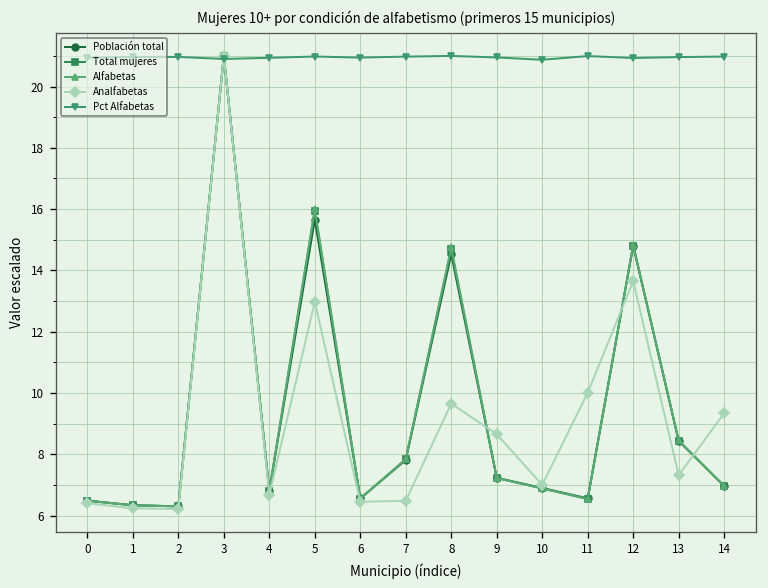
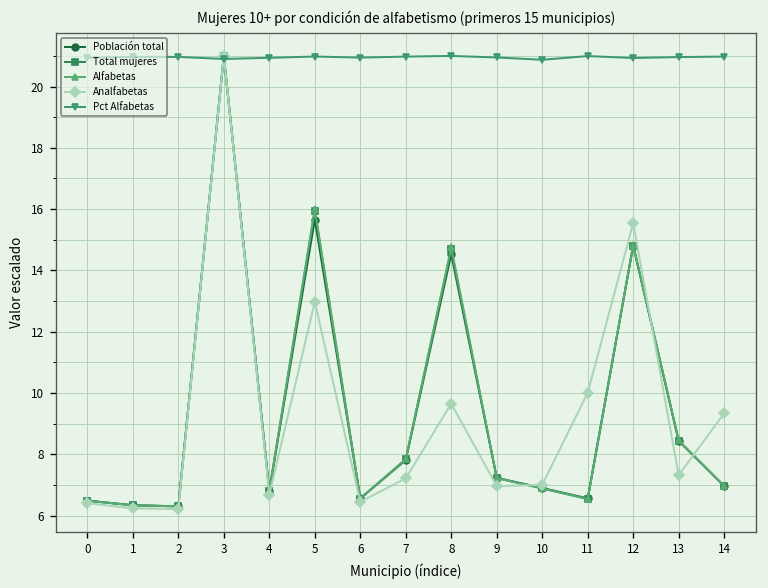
  {
    "Analfabetas": {
      "4": 6.7,
      "5": 13.0,
      "6": 6.4,
-     "7": 6.5,
+     "7": 7.2,
      "8": 9.7,
-     "9": 8.7,
+     "9": 7.0,
      "10": 7.0,
      "11": 10.0,
-     "12": 13.7,
+     "12": 15.5,
      "13": 7.3,
      "14": 9.3
    }
  }
